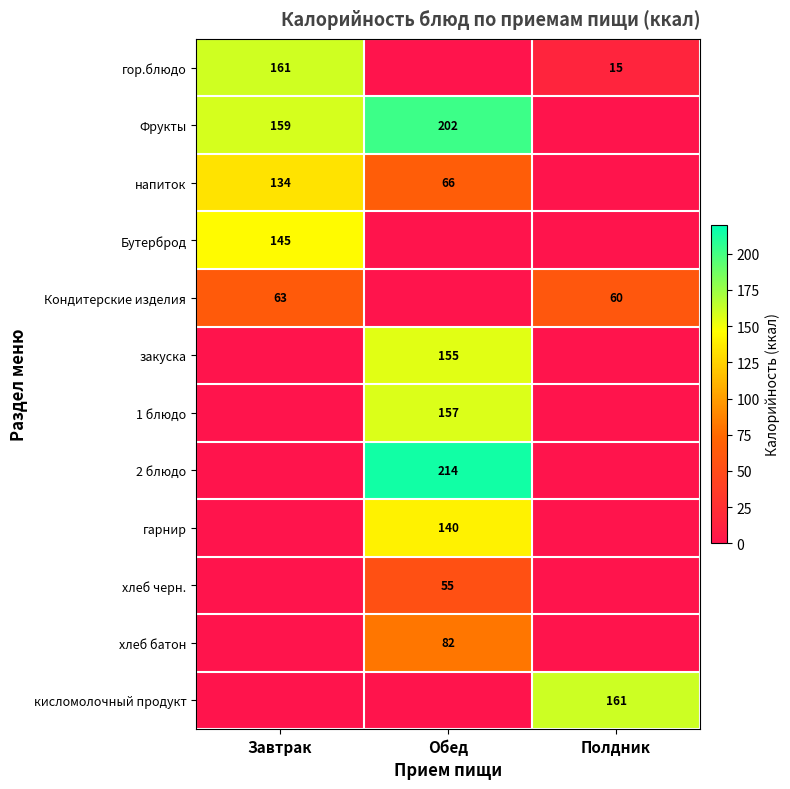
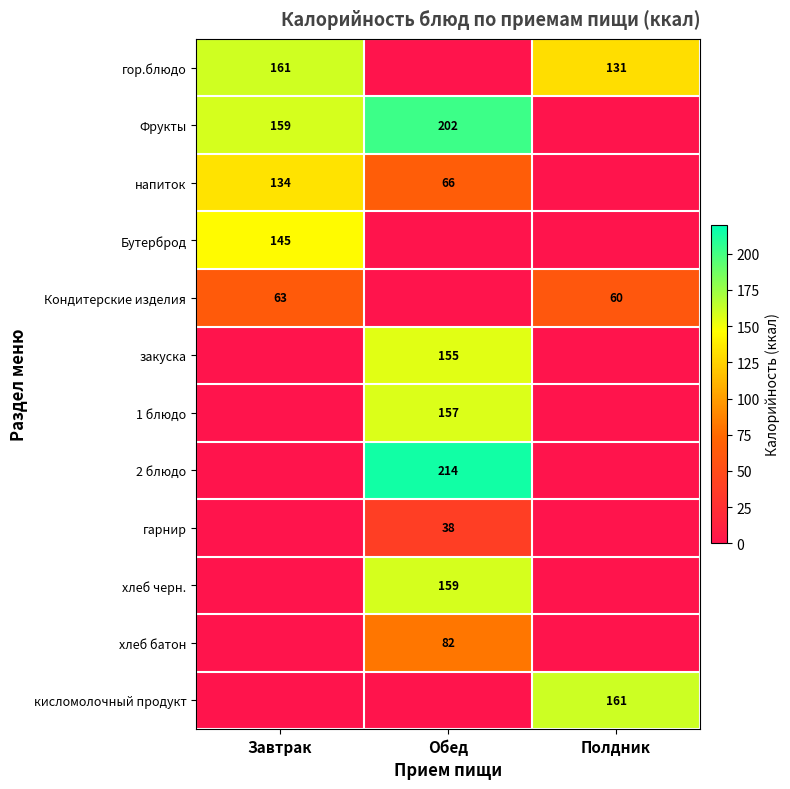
  {
    "гор.блюдо": {
      "Завтрак": 161,
-     "Полдник": 15
+     "Полдник": 131
    },
    "Фрукты": {
      "Завтрак": 159,
      "Обед": 202
    },
    "напиток": {
      "Завтрак": 134,
      "Обед": 66
    },
    "Бутерброд": {
      "Завтрак": 145
    },
    "Кондитерские изделия": {
      "Завтрак": 63,
      "Полдник": 60
    },
    "закуска": {
      "Обед": 155
    },
    "1 блюдо": {
      "Обед": 157
    },
    "2 блюдо": {
      "Обед": 214
    },
    "гарнир": {
-     "Обед": 140
+     "Обед": 38
    },
    "хлеб черн.": {
-     "Обед": 55
+     "Обед": 159
    },
    "хлеб батон": {
      "Обед": 82
    },
    "кисломолочный продукт": {
      "Полдник": 161
    }
  }
